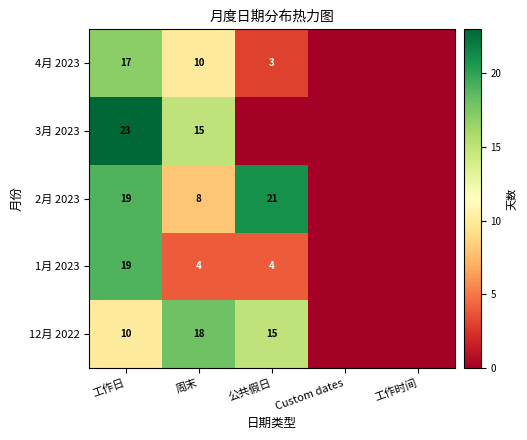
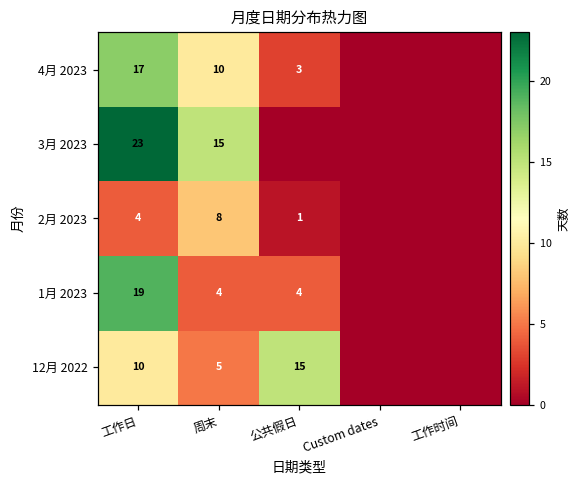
  {
    "4月 2023": {
      "工作日": 17,
      "周末": 10,
      "公共假日": 3
    },
    "3月 2023": {
      "工作日": 23,
      "周末": 15
    },
    "2月 2023": {
-     "工作日": 19,
+     "工作日": 4,
      "周末": 8,
-     "公共假日": 21
+     "公共假日": 1
    },
    "1月 2023": {
      "工作日": 19,
      "周末": 4,
      "公共假日": 4
    },
    "12月 2022": {
      "工作日": 10,
-     "周末": 18,
+     "周末": 5,
      "公共假日": 15
    }
  }
